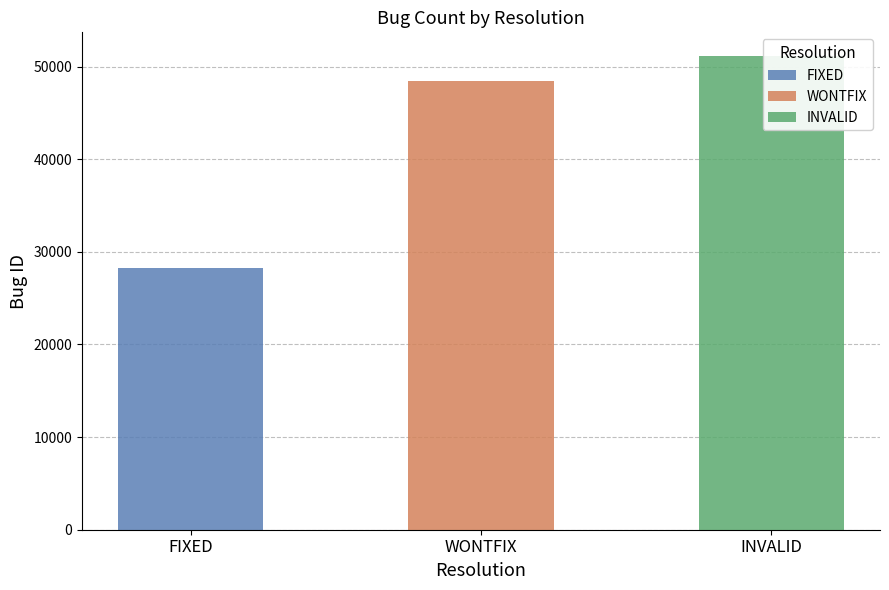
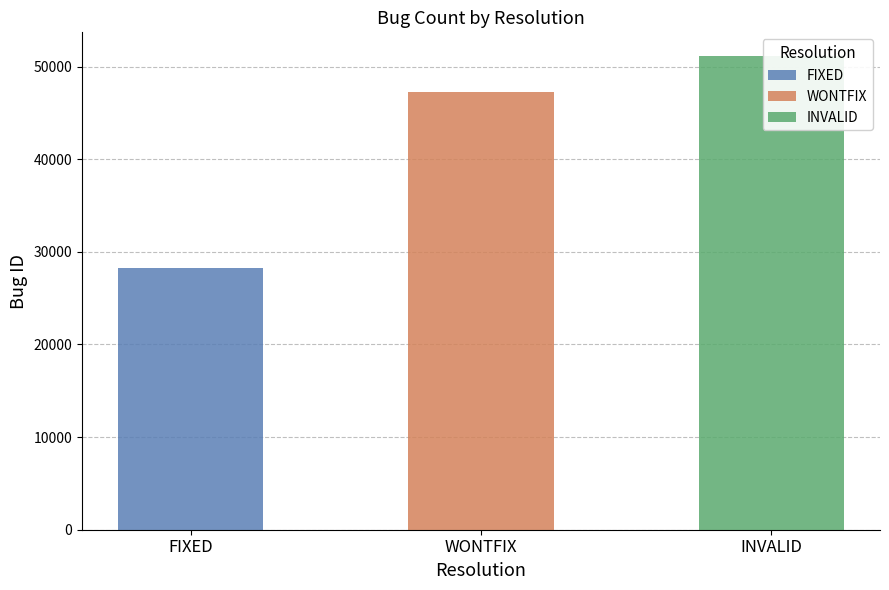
  {
    "FIXED": 28000,
-   "WONTFIX": 48000
+   "WONTFIX": 47000
  }
